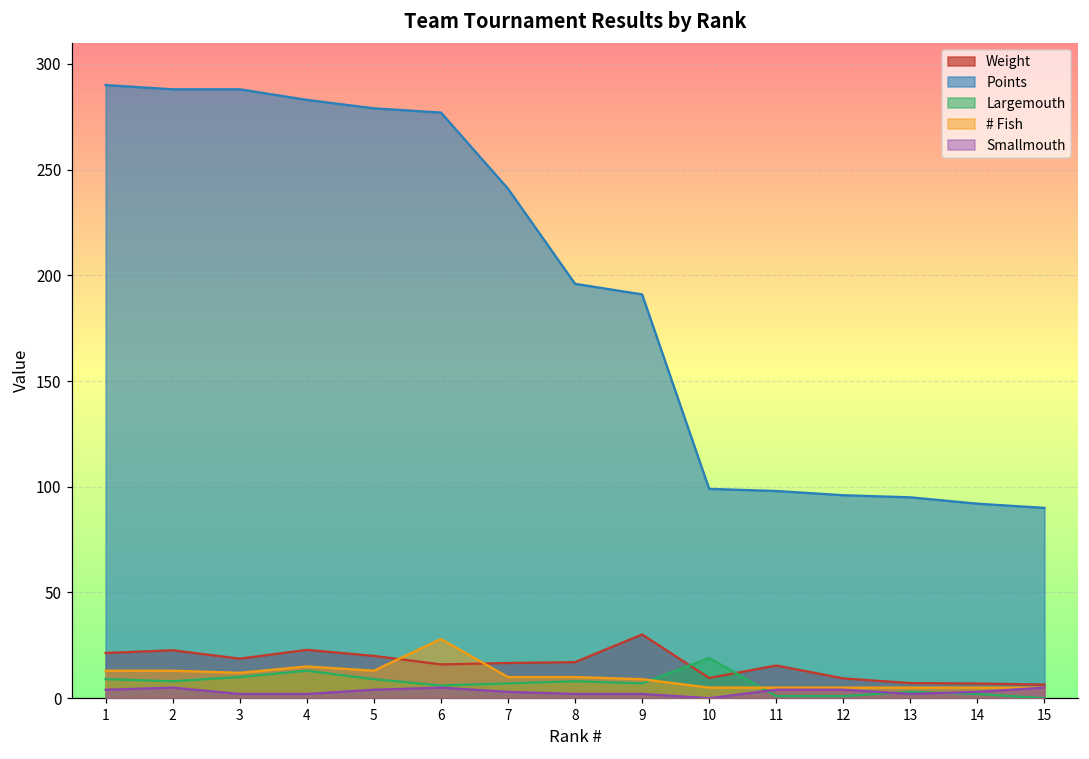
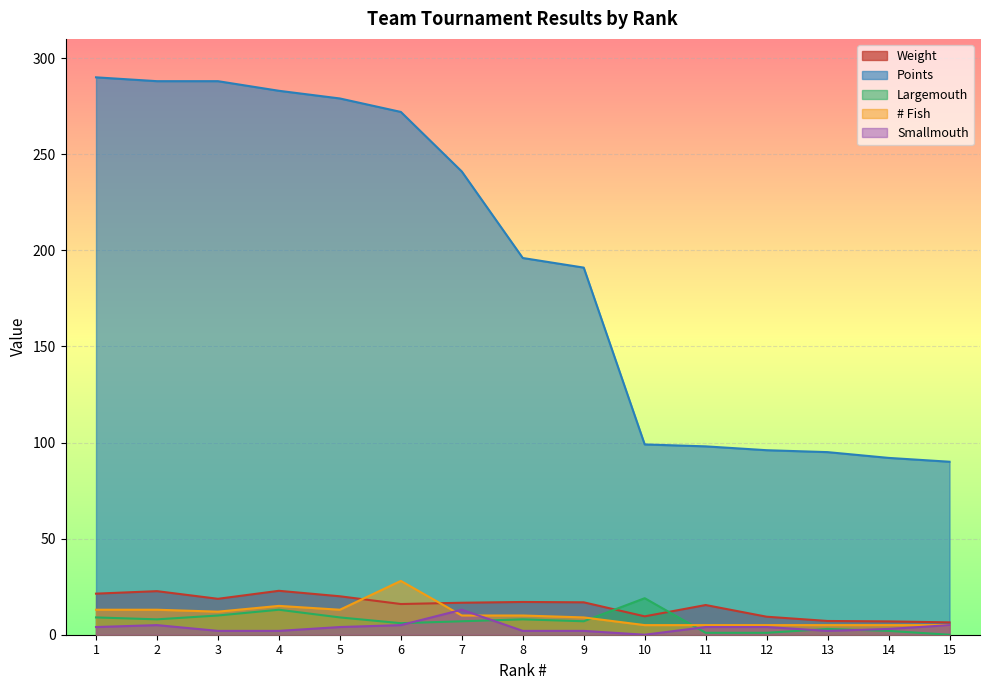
  {
    "Weight": {
      "1": 21,
      "2": 23,
      "3": 19,
      "4": 23,
      "5": 20,
      "6": 16,
      "7": 17,
      "8": 17,
-     "9": 30,
+     "9": 17,
      "10": 10,
      "11": 15,
      "12": 9,
      "13": 7,
      "14": 7,
      "15": 6
    },
    "Points": {
      "1": 290,
      "2": 288,
      "3": 288,
      "4": 283,
      "5": 279,
-     "6": 277,
+     "6": 272,
      "7": 241,
      "8": 196,
      "9": 191,
      "10": 99,
      "11": 98,
      "12": 96,
      "13": 95,
      "14": 92,
      "15": 90
    },
    "Largemouth": {
      "1": 9,
      "2": 8,
      "3": 10,
      "4": 13,
      "5": 9,
      "7": 7,
      "8": 8,
      "9": 7,
      "10": 19,
      "11": 1,
      "12": 1,
      "15": 0
    },
    "# Fish": {
      "1": 13,
      "2": 13,
      "3": 12,
      "4": 15,
      "5": 13,
      "6": 28,
      "7": 10,
      "8": 10,
      "9": 9,
      "10": 5,
      "13": 5,
      "14": 5
    },
    "Smallmouth": {
      "1": 4,
      "2": 5,
      "3": 2,
      "4": 2,
      "5": 4,
-     "7": 3,
+     "7": 13,
      "8": 2,
      "9": 2,
      "10": 0
    }
  }
